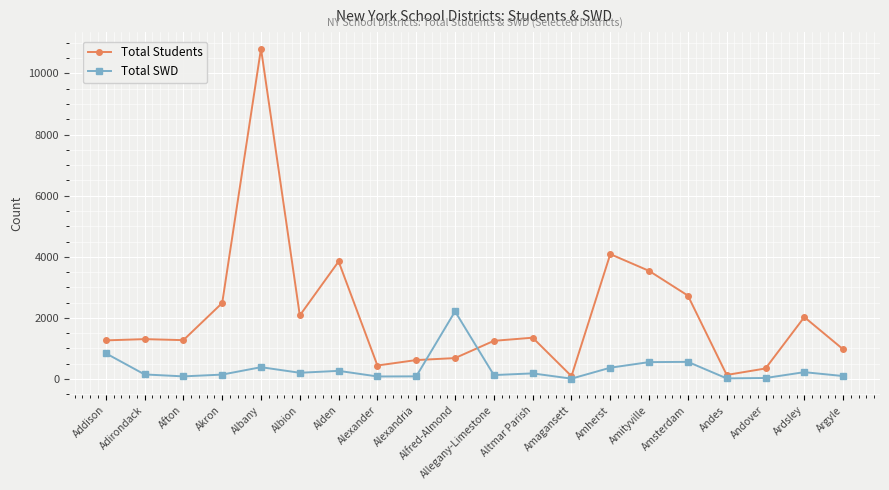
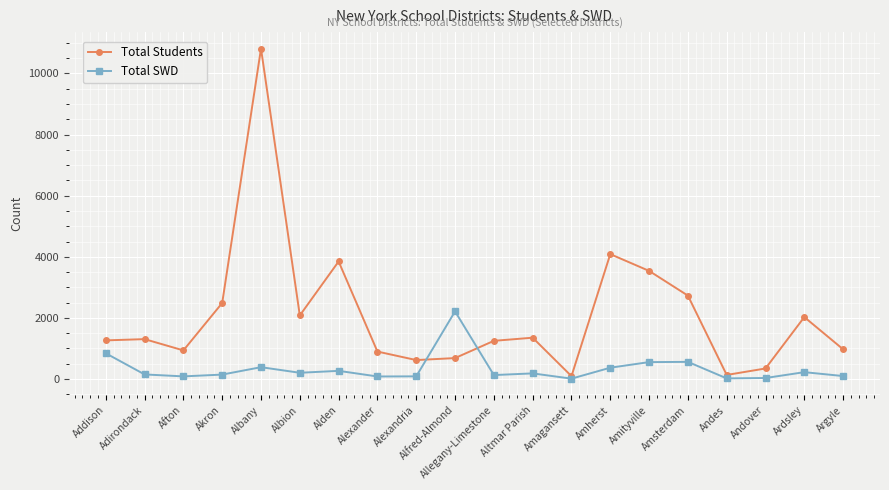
  {
    "Total Students": {
      "Addison": 1300,
      "Adirondack": 1300,
-     "Afton": 1300,
+     "Afton": 900,
      "Akron": 2500,
      "Albany": 10800,
      "Albion": 2100,
      "Alden": 3800,
-     "Alexander": 400,
+     "Alexander": 900,
      "Alexandria": 600,
      "Alfred-Almond": 700,
      "Allegany-Limestone": 1300,
      "Altmar Parish": 1400,
      "Amherst": 4100,
      "Amityville": 3500,
      "Amsterdam": 2700,
      "Andes": 100,
      "Andover": 300,
      "Ardsley": 2000,
      "Argyle": 1000
    },
    "Total SWD": {
      "Addison": 800,
      "Adirondack": 200,
      "Afton": 100,
      "Akron": 100,
      "Albany": 400,
      "Albion": 200,
      "Alden": 300,
      "Alexander": 100,
      "Alexandria": 100,
      "Alfred-Almond": 2200,
      "Allegany-Limestone": 100,
      "Altmar Parish": 200,
      "Amherst": 400,
      "Amityville": 600,
      "Amsterdam": 600,
      "Andes": 0,
      "Andover": 0,
      "Ardsley": 200,
      "Argyle": 100
    }
  }
